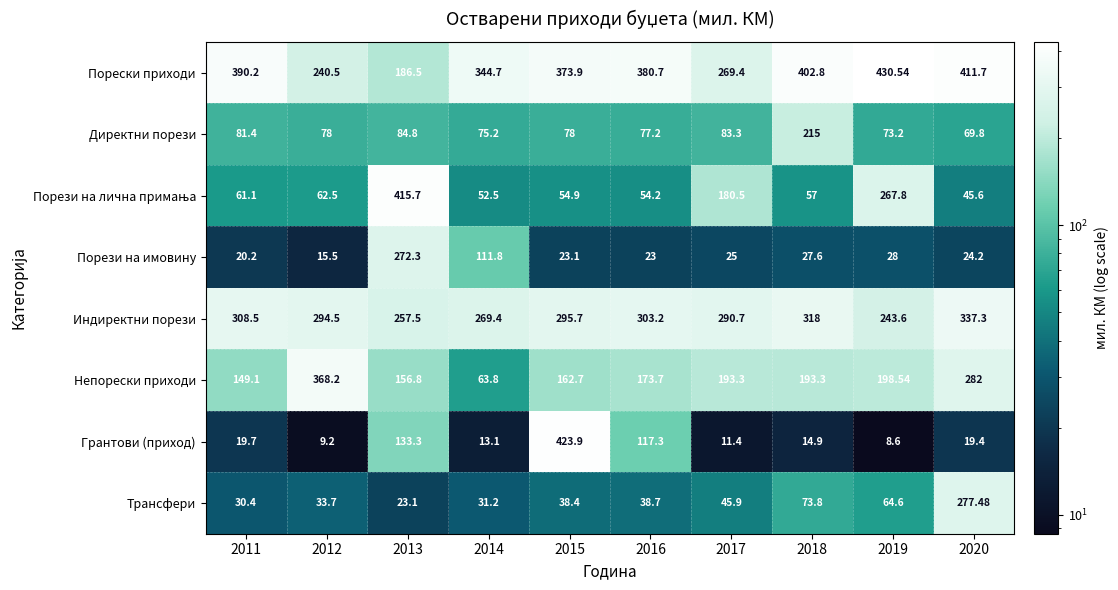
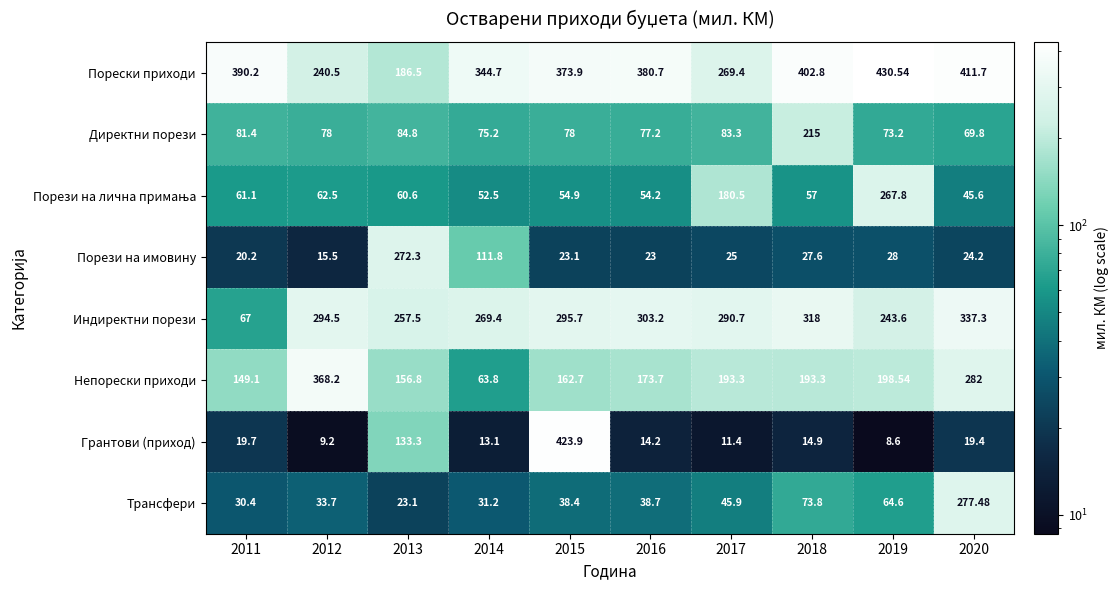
  {
    "Порески приходи": {
      "2011": 390.2,
      "2012": 240.5,
      "2013": 186.5,
      "2014": 344.7,
      "2015": 373.9,
      "2016": 380.7,
      "2017": 269.4,
      "2018": 402.8,
      "2019": 430.54,
      "2020": 411.7
    },
    "Директни порези": {
      "2011": 81.4,
      "2012": 78,
      "2013": 84.8,
      "2014": 75.2,
      "2015": 78,
      "2016": 77.2,
      "2017": 83.3,
      "2018": 215,
      "2019": 73.2,
      "2020": 69.8
    },
    "Порези на лична примања": {
      "2011": 61.1,
      "2012": 62.5,
-     "2013": 415.7,
+     "2013": 60.6,
      "2014": 52.5,
      "2015": 54.9,
      "2016": 54.2,
      "2017": 180.5,
      "2018": 57,
      "2019": 267.8,
      "2020": 45.6
    },
    "Порези на имовину": {
      "2011": 20.2,
      "2012": 15.5,
      "2013": 272.3,
      "2014": 111.8,
      "2015": 23.1,
      "2016": 23,
      "2017": 25,
      "2018": 27.6,
      "2019": 28,
      "2020": 24.2
    },
    "Индиректни порези": {
-     "2011": 308.5,
+     "2011": 67,
      "2012": 294.5,
      "2013": 257.5,
      "2014": 269.4,
      "2015": 295.7,
      "2016": 303.2,
      "2017": 290.7,
      "2018": 318,
      "2019": 243.6,
      "2020": 337.3
    },
    "Непорески приходи": {
      "2011": 149.1,
      "2012": 368.2,
      "2013": 156.8,
      "2014": 63.8,
      "2015": 162.7,
      "2016": 173.7,
      "2017": 193.3,
      "2018": 193.3,
      "2019": 198.54,
      "2020": 282
    },
    "Грантови (приход)": {
      "2011": 19.7,
      "2012": 9.2,
      "2013": 133.3,
      "2014": 13.1,
      "2015": 423.9,
-     "2016": 117.3,
+     "2016": 14.2,
      "2017": 11.4,
      "2018": 14.9,
      "2019": 8.6,
      "2020": 19.4
    },
    "Трансфери": {
      "2011": 30.4,
      "2012": 33.7,
      "2013": 23.1,
      "2014": 31.2,
      "2015": 38.4,
      "2016": 38.7,
      "2017": 45.9,
      "2018": 73.8,
      "2019": 64.6,
      "2020": 277.48
    }
  }
